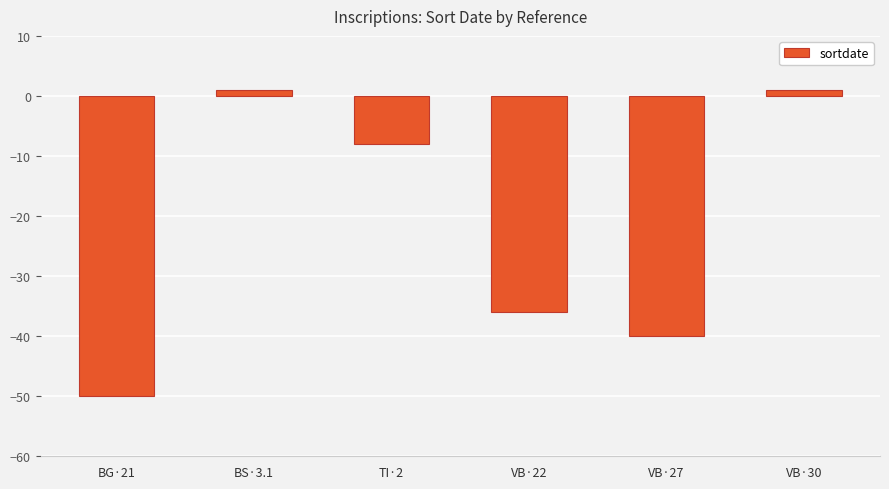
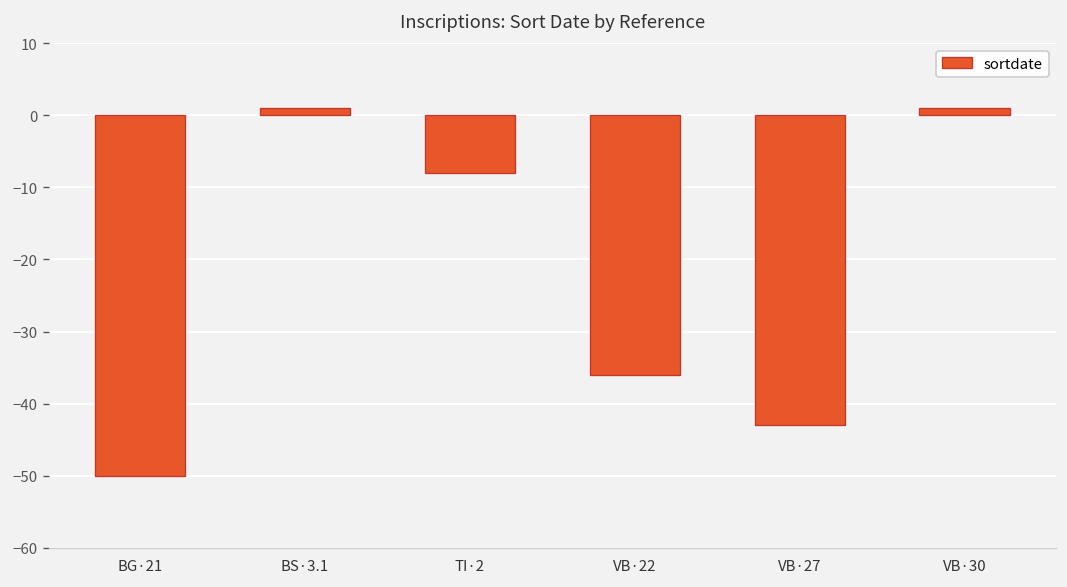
  {
    "BG·21": -50,
    "BS·3.1": 1,
    "TI·2": -8,
    "VB·22": -36,
-   "VB·27": -40,
+   "VB·27": -43,
    "VB·30": 1
  }
